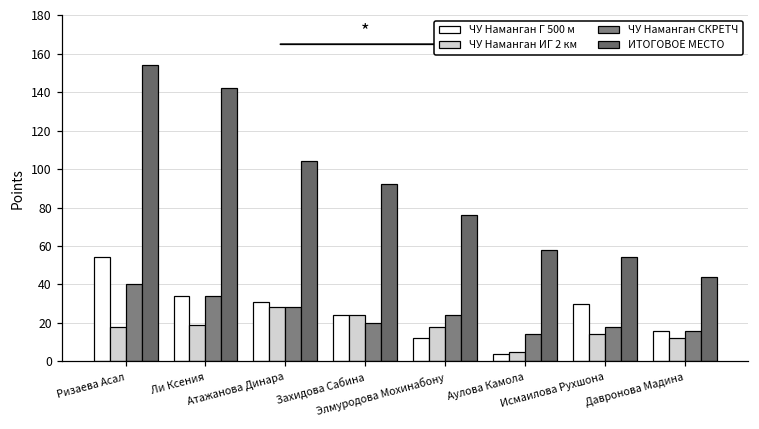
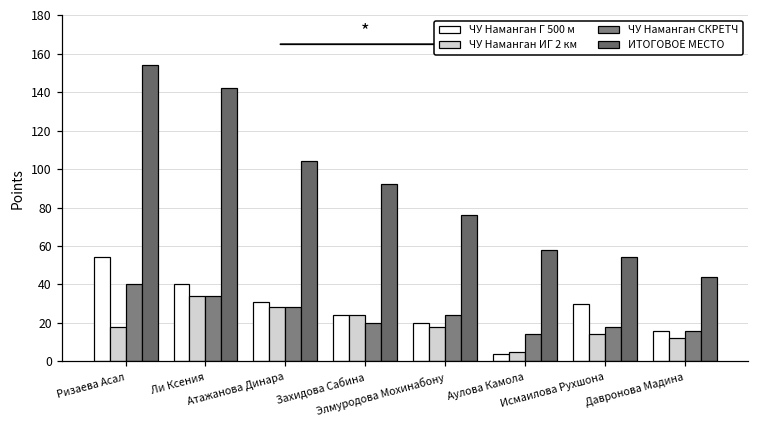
  {
    "ЧУ Наманган Г 500 м": {
      "Ризаева Асал": 54,
-     "Ли Ксения": 34,
+     "Ли Ксения": 40,
      "Атажанова Динара": 31,
      "Захидова Сабина": 24,
-     "Элмуродова Мохинабону": 12,
+     "Элмуродова Мохинабону": 20,
      "Аулова Камола": 4,
      "Исмаилова Рухшона": 30,
      "Давронова Мадина": 16
    },
    "ЧУ Наманган ИГ 2 км": {
      "Ризаева Асал": 18,
-     "Ли Ксения": 19,
+     "Ли Ксения": 34,
      "Атажанова Динара": 28,
      "Захидова Сабина": 24,
      "Элмуродова Мохинабону": 18,
      "Аулова Камола": 5,
      "Исмаилова Рухшона": 14,
      "Давронова Мадина": 12
    }
  }
